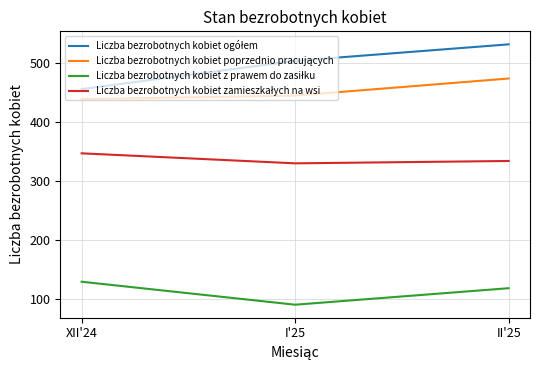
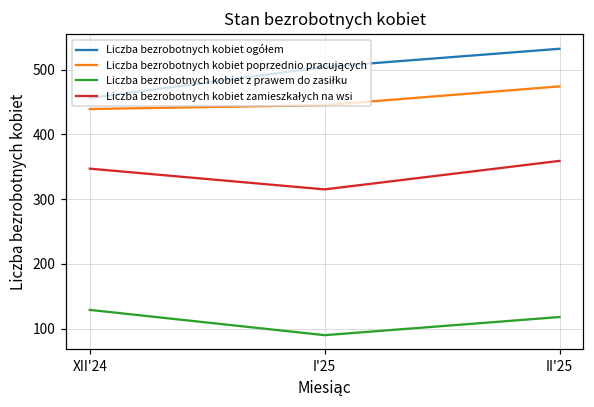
  {
    "Liczba bezrobotnych kobiet ogółem": {
      "II'25": 530
    },
    "Liczba bezrobotnych kobiet poprzednio pracujących": {
      "II'25": 470
    },
    "Liczba bezrobotnych kobiet z prawem do zasiłku": {
      "XII'24": 130,
      "I'25": 90,
      "II'25": 120
    },
    "Liczba bezrobotnych kobiet zamieszkałych na wsi": {
      "XII'24": 350,
-     "I'25": 330,
-     "II'25": 330
+     "I'25": 320,
+     "II'25": 360
    }
  }
